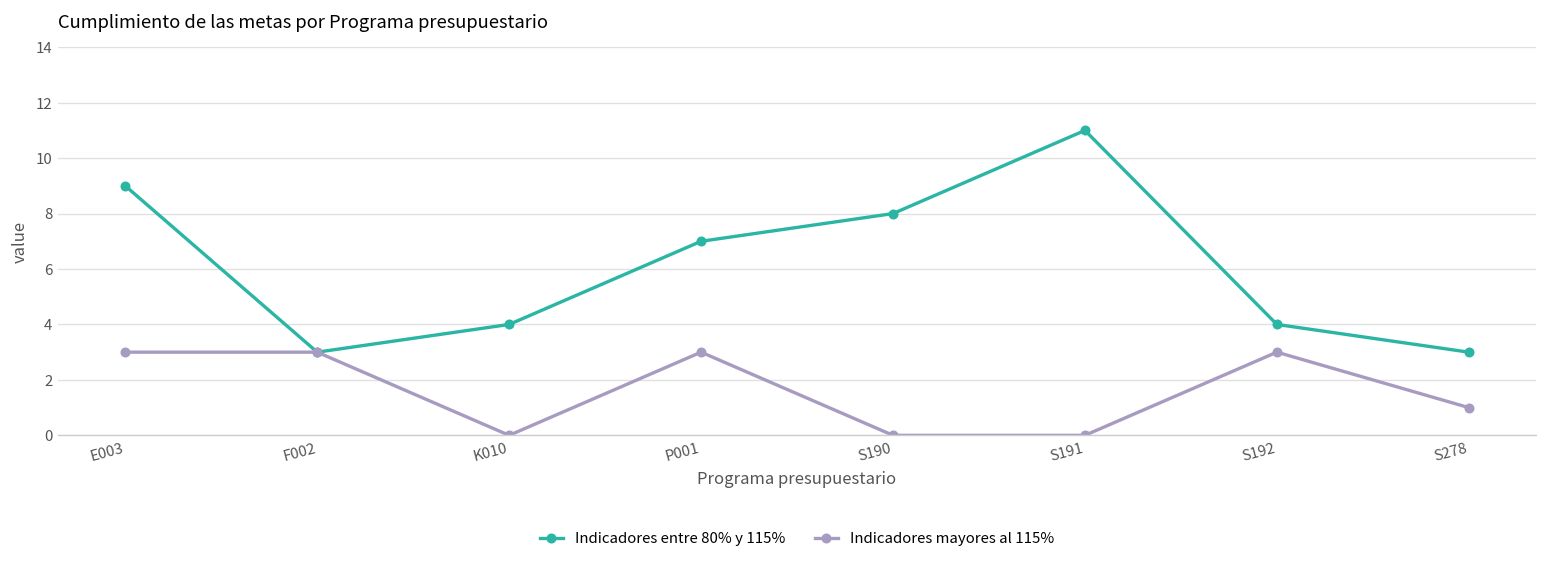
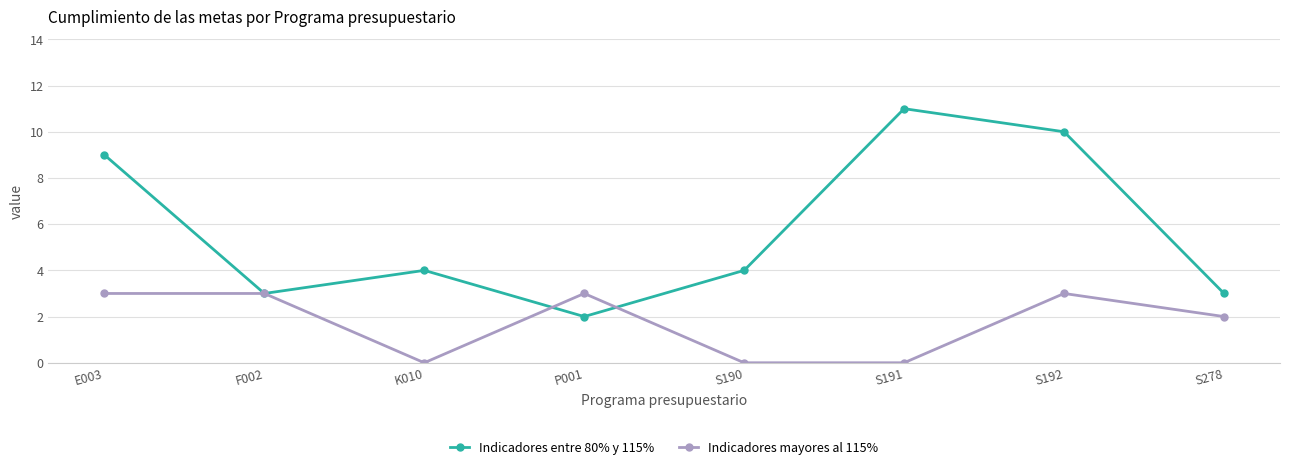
  {
    "Indicadores entre 80% y 115%": {
      "E003": 9,
      "K010": 4,
-     "P001": 7,
-     "S190": 8,
+     "P001": 2,
+     "S190": 4,
      "S191": 11,
-     "S192": 4,
+     "S192": 10,
      "S278": 3
    },
    "Indicadores mayores al 115%": {
      "E003": 3,
      "K010": 0,
      "P001": 3,
      "S190": 0,
      "S191": 0,
      "S192": 3,
-     "S278": 1
+     "S278": 2
    }
  }
